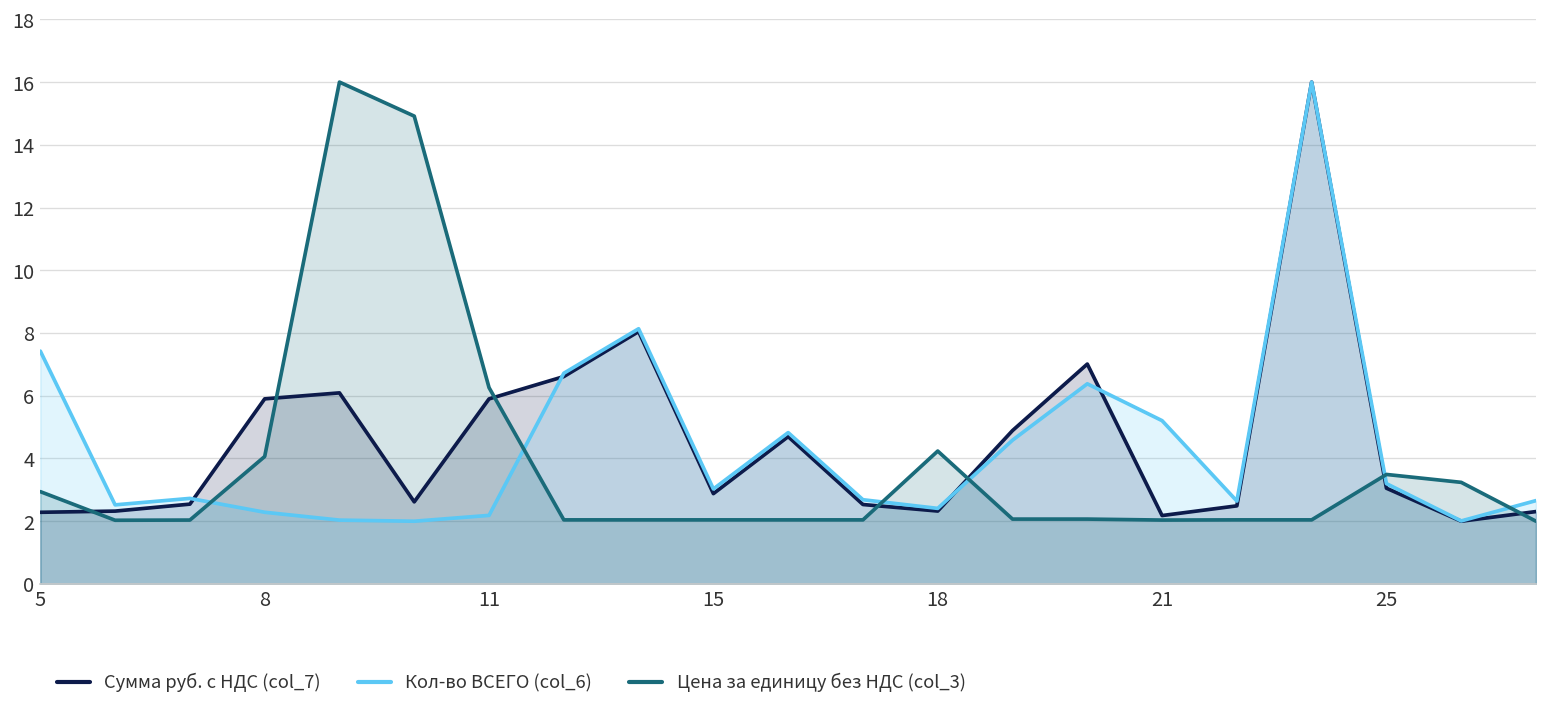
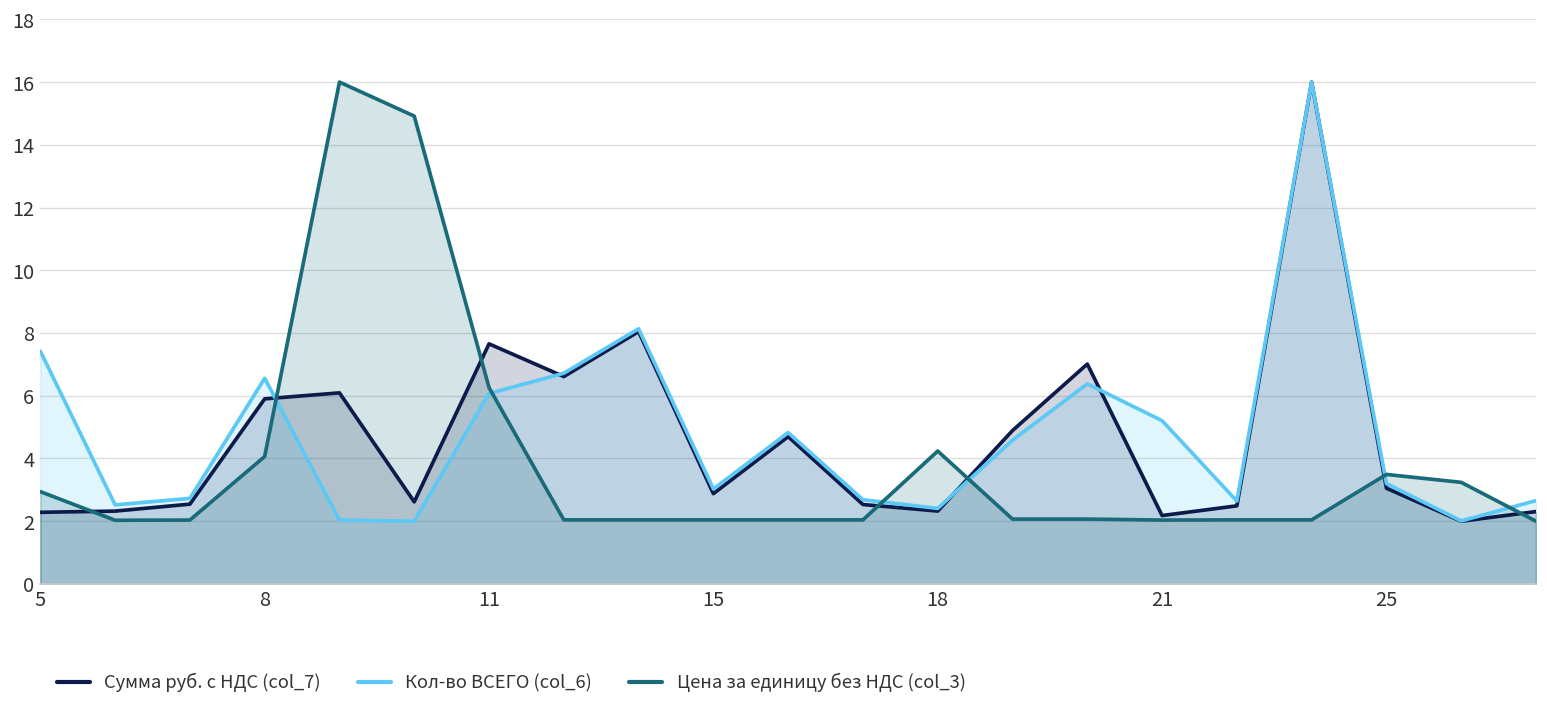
  {
    "Сумма руб. с НДС (col_7)": {
      "5": 2.3,
      "8": 5.9,
-     "11": 5.9,
+     "11": 7.7,
      "15": 2.9,
      "21": 2.2,
      "25": 3.1
    },
    "Кол-во ВСЕГО (col_6)": {
      "5": 7.4,
-     "8": 2.3,
-     "11": 2.2,
+     "8": 6.6,
+     "11": 6.1,
      "15": 3.0,
      "21": 5.2,
      "25": 3.2
    },
    "Цена за единицу без НДС (col_3)": {
      "5": 2.9,
      "8": 4.1,
      "11": 6.3,
      "15": 2.0,
      "18": 4.2,
      "21": 2.0,
      "25": 3.5
    }
  }
